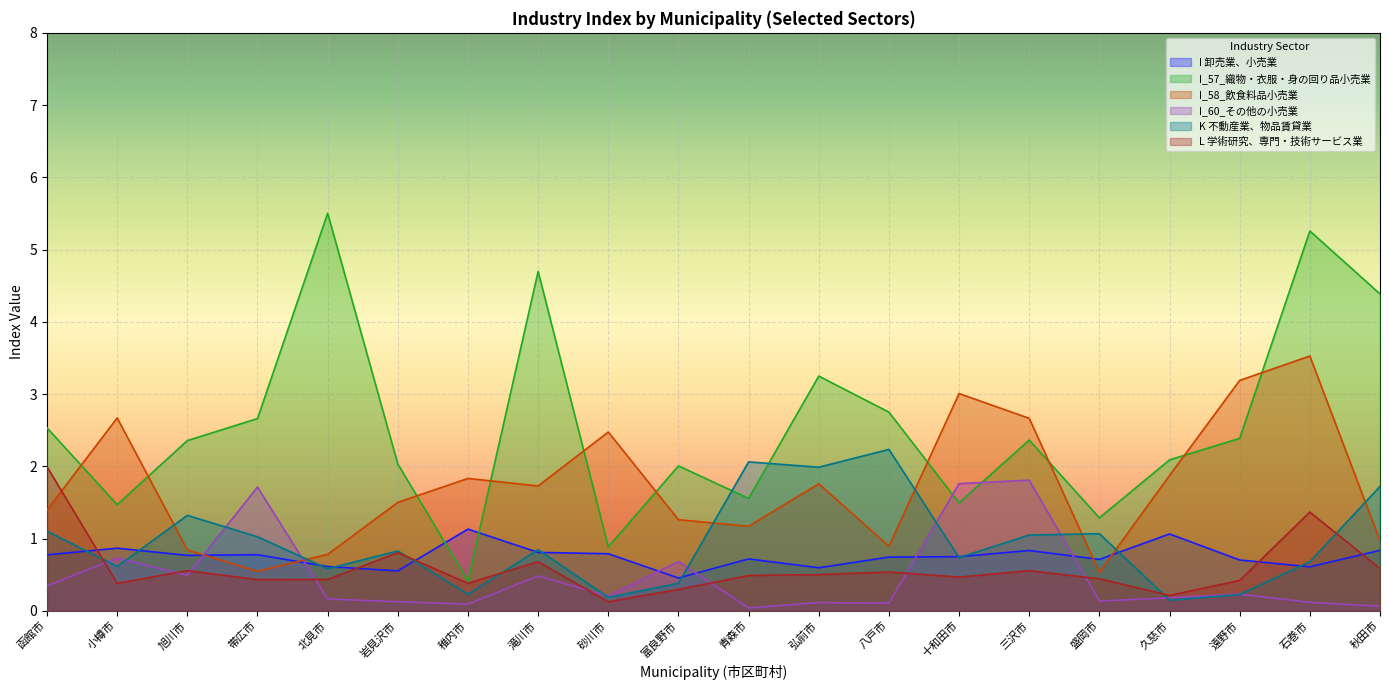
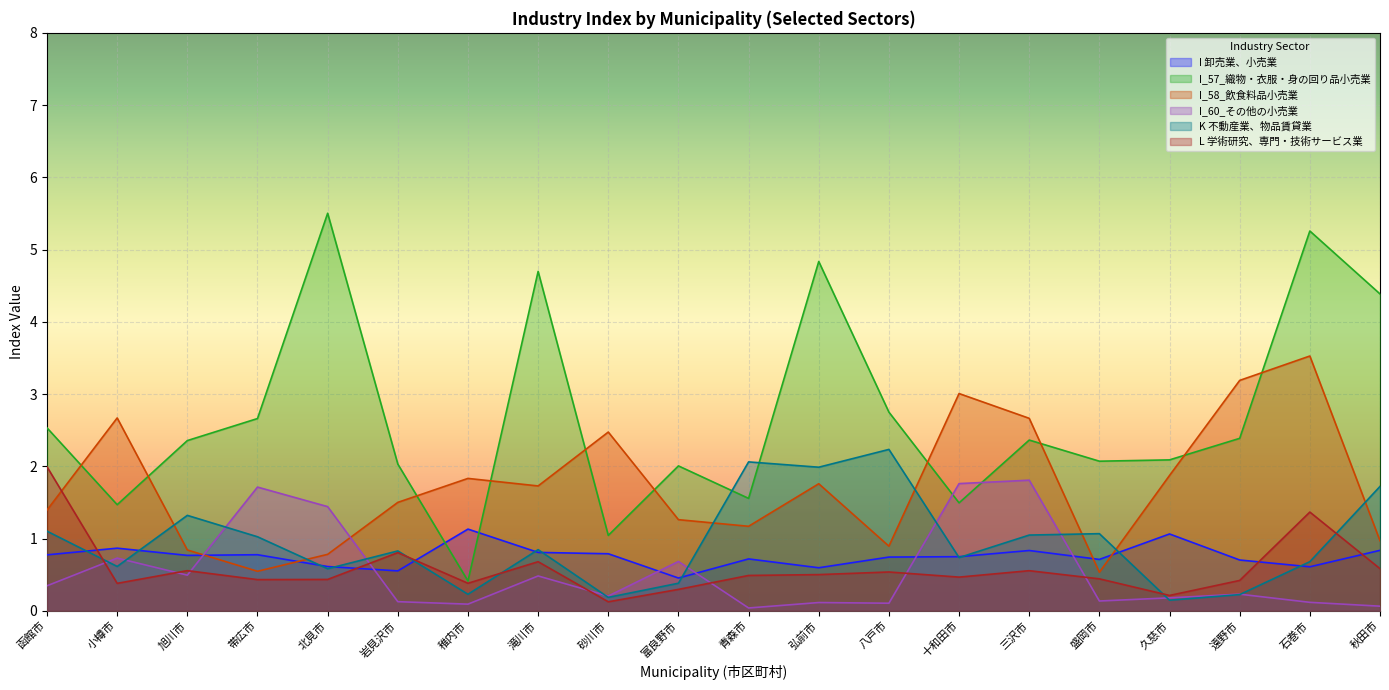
  {
    "I 卸売業、小売業": {
      "函館市": 0.8,
      "小樽市": 0.9,
      "旭川市": 0.8,
      "帯広市": 0.8,
      "岩見沢市": 0.6,
      "稚内市": 1.1,
      "滝川市": 0.8,
      "砂川市": 0.8,
      "富良野市": 0.5,
      "青森市": 0.7,
      "弘前市": 0.6,
      "八戸市": 0.7,
      "三沢市": 0.8,
      "盛岡市": 0.7,
      "久慈市": 1.1,
      "遠野市": 0.7,
      "石巻市": 0.6,
      "秋田市": 0.8
    },
    "I_57_織物・衣服・身の回り品小売業": {
      "函館市": 2.5,
      "小樽市": 1.5,
      "旭川市": 2.4,
      "帯広市": 2.7,
      "北見市": 5.5,
      "岩見沢市": 2.0,
      "滝川市": 4.7,
-     "砂川市": 0.9,
+     "砂川市": 1.0,
      "富良野市": 2.0,
      "青森市": 1.6,
-     "弘前市": 3.2,
+     "弘前市": 4.8,
      "八戸市": 2.7,
      "十和田市": 1.5,
      "三沢市": 2.4,
-     "盛岡市": 1.3,
+     "盛岡市": 2.1,
      "久慈市": 2.1,
      "遠野市": 2.4,
      "石巻市": 5.3,
      "秋田市": 4.4
    },
    "I_60_その他の小売業": {
      "函館市": 0.3,
      "小樽市": 0.7,
      "旭川市": 0.5,
      "帯広市": 1.7,
-     "北見市": 0.2,
+     "北見市": 1.4,
      "岩見沢市": 0.1,
      "稚内市": 0.1,
      "滝川市": 0.5,
      "富良野市": 0.7,
      "青森市": 0.0,
      "弘前市": 0.1,
      "八戸市": 0.1,
      "十和田市": 1.8,
      "三沢市": 1.8,
      "盛岡市": 0.1,
      "石巻市": 0.1,
      "秋田市": 0.1
    },
    "K 不動産業、物品賃貸業": {
      "函館市": 1.1,
      "小樽市": 0.6,
      "旭川市": 1.3,
      "帯広市": 1.0,
      "稚内市": 0.2,
      "滝川市": 0.8,
      "富良野市": 0.4,
      "青森市": 2.1,
      "弘前市": 2.0,
      "八戸市": 2.2,
      "三沢市": 1.0,
      "盛岡市": 1.1,
      "石巻市": 0.7,
      "秋田市": 1.7
    }
  }
